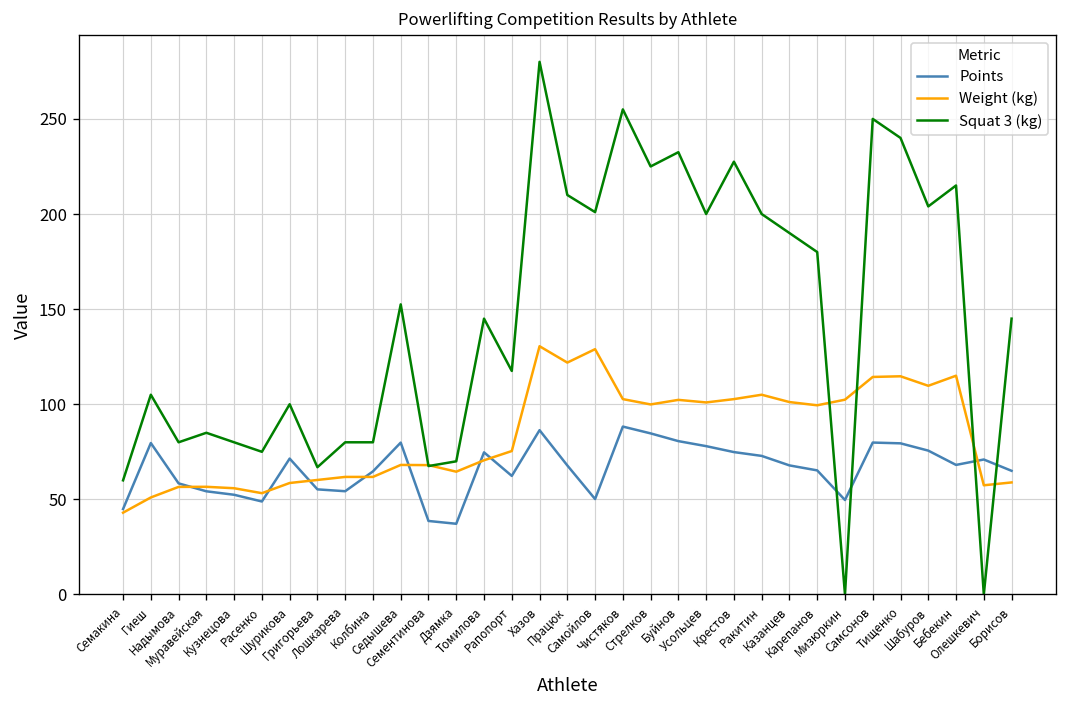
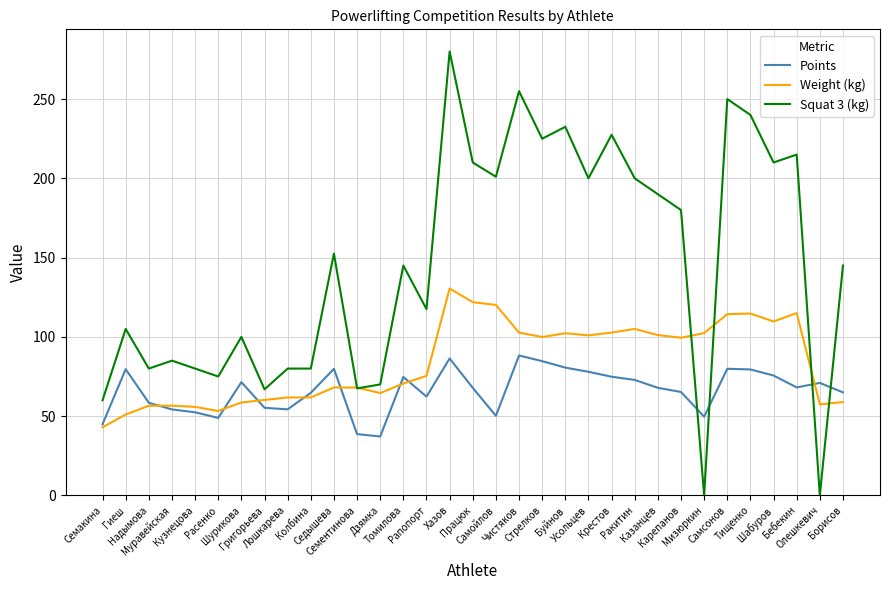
  {
    "Points": {
      "Семакина": 45,
      "Гиеш": 80,
      "Надымова": 58,
      "Муравейская": 54,
      "Кузнецова": 52,
      "Расенко": 49,
      "Шурикова": 71,
      "Григорьева": 55,
      "Лошкарева": 54,
      "Колбина": 65,
      "Седышева": 80,
      "Сементинова": 39,
      "Дзямка": 37,
      "Томилова": 75,
      "Рапопорт": 62,
      "Хазов": 86,
      "Працюк": 68,
      "Самойлов": 50,
      "Чистяков": 88,
      "Стрелков": 85,
      "Буйнов": 81,
      "Усольцев": 78,
      "Крестов": 75,
      "Ракитин": 73,
      "Казанцев": 68,
      "Карепанов": 65,
      "Мизюркин": 50,
      "Самсонов": 80,
      "Тищенко": 79,
      "Шабуров": 76,
      "Бебекин": 68,
      "Олешкевич": 71,
      "Борисов": 65
    },
    "Weight (kg)": {
      "Семакина": 43,
      "Гиеш": 51,
      "Надымова": 57,
      "Муравейская": 57,
      "Кузнецова": 56,
      "Расенко": 53,
      "Шурикова": 59,
      "Григорьева": 60,
      "Лошкарева": 62,
      "Колбина": 62,
      "Седышева": 68,
      "Дзямка": 65,
      "Томилова": 71,
      "Рапопорт": 75,
      "Хазов": 131,
      "Працюк": 122,
-     "Самойлов": 129,
+     "Самойлов": 120,
      "Чистяков": 103,
      "Стрелков": 100,
      "Буйнов": 102,
      "Усольцев": 101,
      "Крестов": 103,
      "Ракитин": 105,
      "Казанцев": 101,
      "Карепанов": 99,
      "Мизюркин": 102,
      "Самсонов": 114,
      "Тищенко": 115,
      "Шабуров": 110,
      "Бебекин": 115,
      "Олешкевич": 57,
      "Борисов": 59
    },
    "Squat 3 (kg)": {
      "Семакина": 60,
      "Гиеш": 105,
      "Надымова": 80,
      "Муравейская": 85,
      "Кузнецова": 80,
      "Расенко": 75,
      "Шурикова": 100,
      "Григорьева": 67,
      "Лошкарева": 80,
      "Колбина": 80,
      "Седышева": 153,
      "Дзямка": 70,
      "Томилова": 145,
      "Рапопорт": 118,
      "Хазов": 280,
      "Працюк": 210,
      "Самойлов": 201,
      "Чистяков": 255,
      "Стрелков": 225,
      "Буйнов": 233,
      "Усольцев": 200,
      "Крестов": 228,
      "Ракитин": 200,
      "Казанцев": 190,
      "Карепанов": 180,
      "Мизюркин": 0,
      "Самсонов": 250,
      "Тищенко": 240,
-     "Шабуров": 204,
+     "Шабуров": 210,
      "Бебекин": 215,
      "Олешкевич": 0,
      "Борисов": 145
    }
  }
